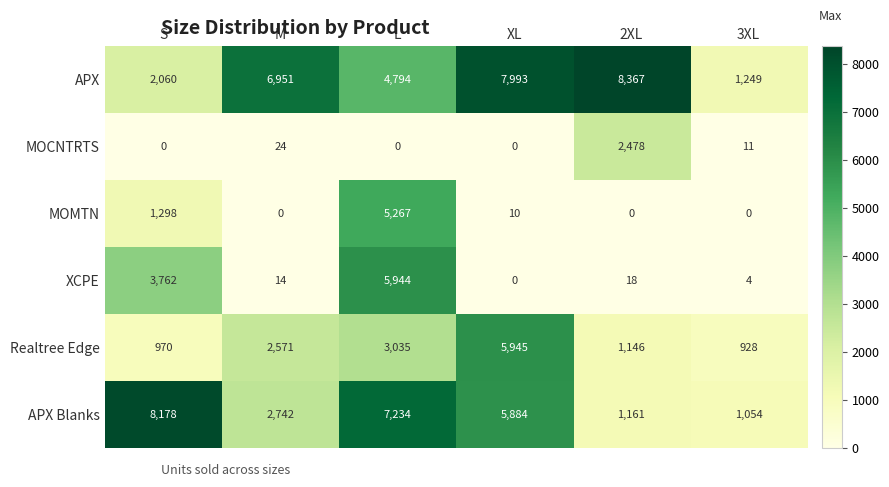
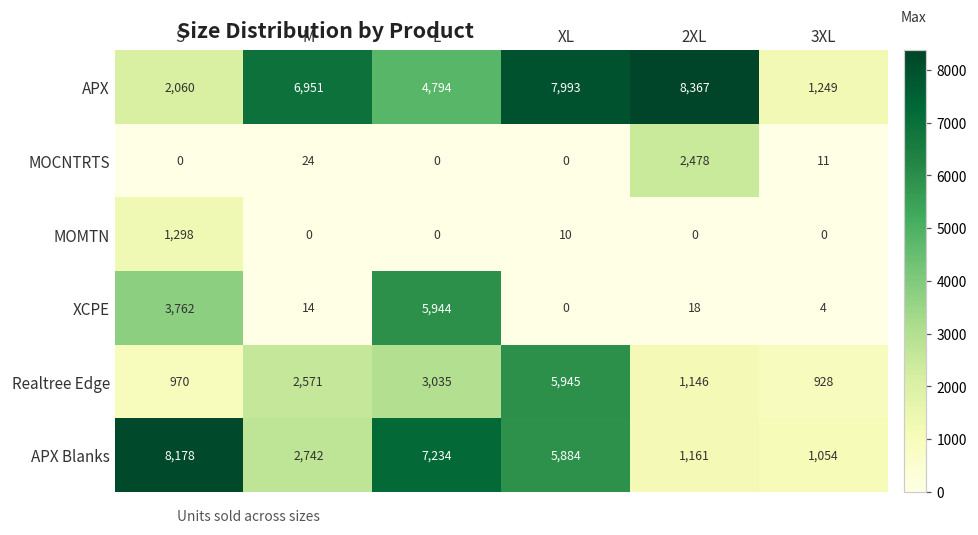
  {
    "APX": {
      "S": "2,060",
      "M": "6,951",
      "L": "4,794",
      "XL": "7,993",
      "2XL": "8,367",
      "3XL": "1,249"
    },
    "MOCNTRTS": {
      "S": "0",
      "M": "24",
      "L": "0",
      "XL": "0",
      "2XL": "2,478",
      "3XL": "11"
    },
    "MOMTN": {
      "S": "1,298",
      "M": "0",
-     "L": "5,267",
+     "L": "0",
      "XL": "10",
      "2XL": "0",
      "3XL": "0"
    },
    "XCPE": {
      "S": "3,762",
      "M": "14",
      "L": "5,944",
      "XL": "0",
      "2XL": "18",
      "3XL": "4"
    },
    "Realtree Edge": {
      "S": "970",
      "M": "2,571",
      "L": "3,035",
      "XL": "5,945",
      "2XL": "1,146",
      "3XL": "928"
    },
    "APX Blanks": {
      "S": "8,178",
      "M": "2,742",
      "L": "7,234",
      "XL": "5,884",
      "2XL": "1,161",
      "3XL": "1,054"
    }
  }
